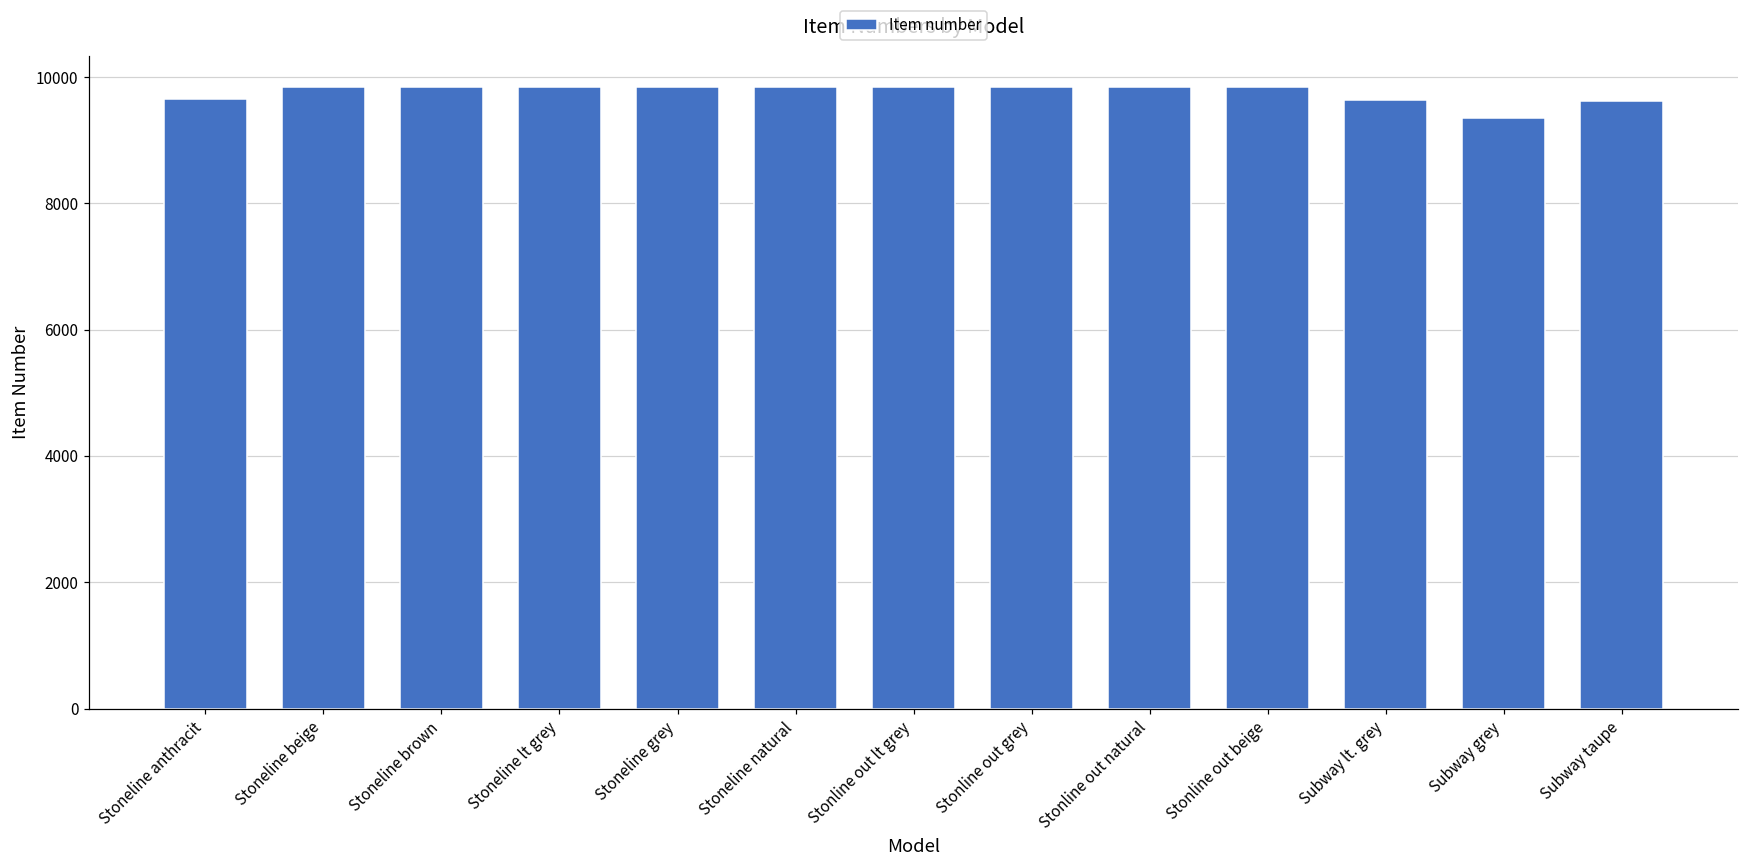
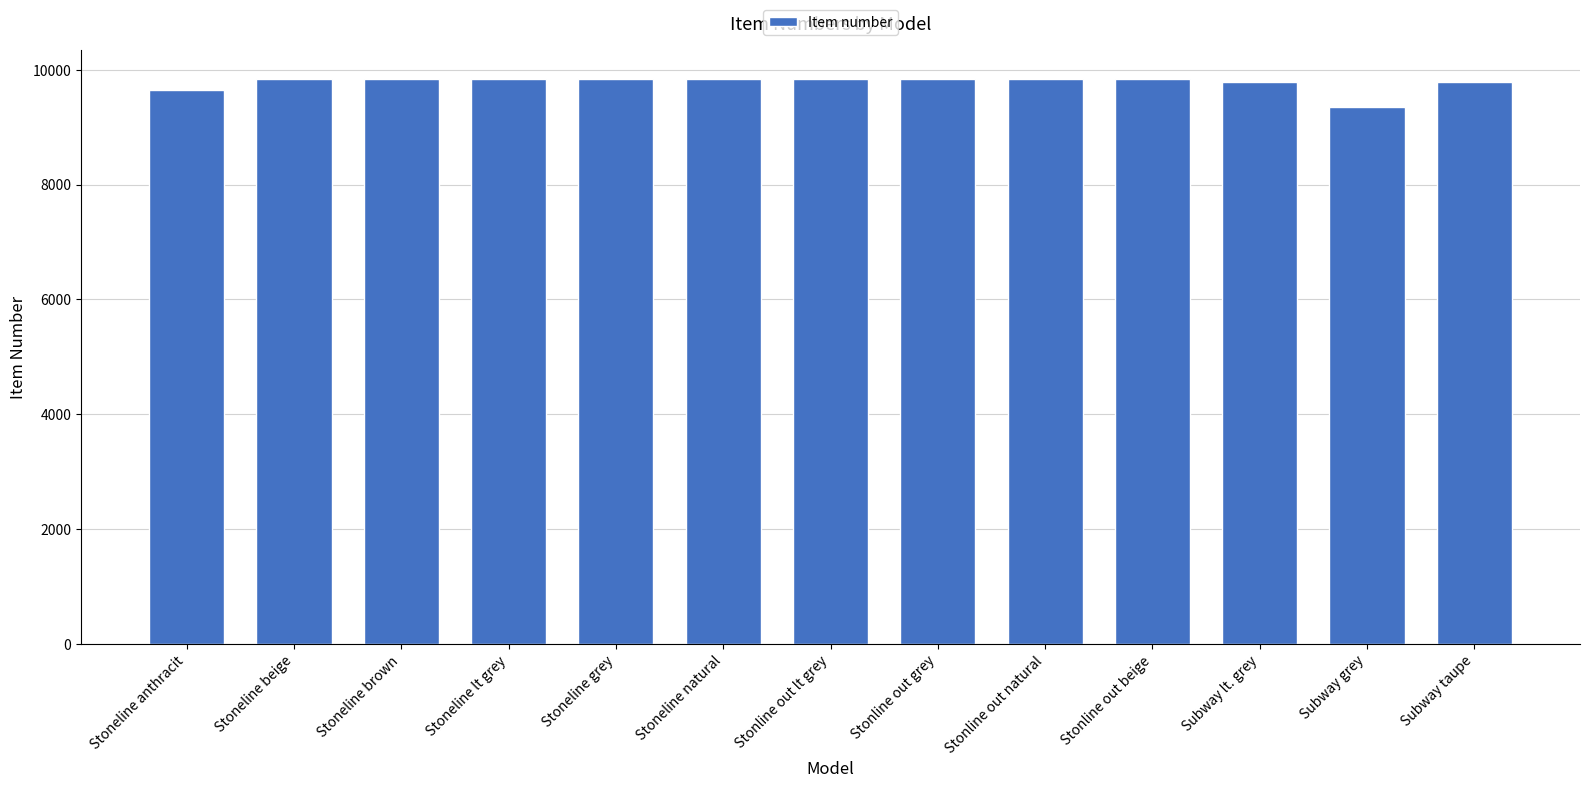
  {
    "Stoneline anthracit": 9600,
    "Stoneline beige": 9800,
    "Stoneline brown": 9800,
    "Stoneline lt grey": 9800,
    "Stoneline grey": 9800,
    "Stoneline natural": 9800,
    "Stonline out lt grey": 9800,
    "Stonline out grey": 9800,
    "Stonline out natural": 9800,
    "Stonline out beige": 9800,
-   "Subway lt. grey": 9600,
+   "Subway lt. grey": 9800,
    "Subway grey": 9400,
-   "Subway taupe": 9600
+   "Subway taupe": 9800
  }
